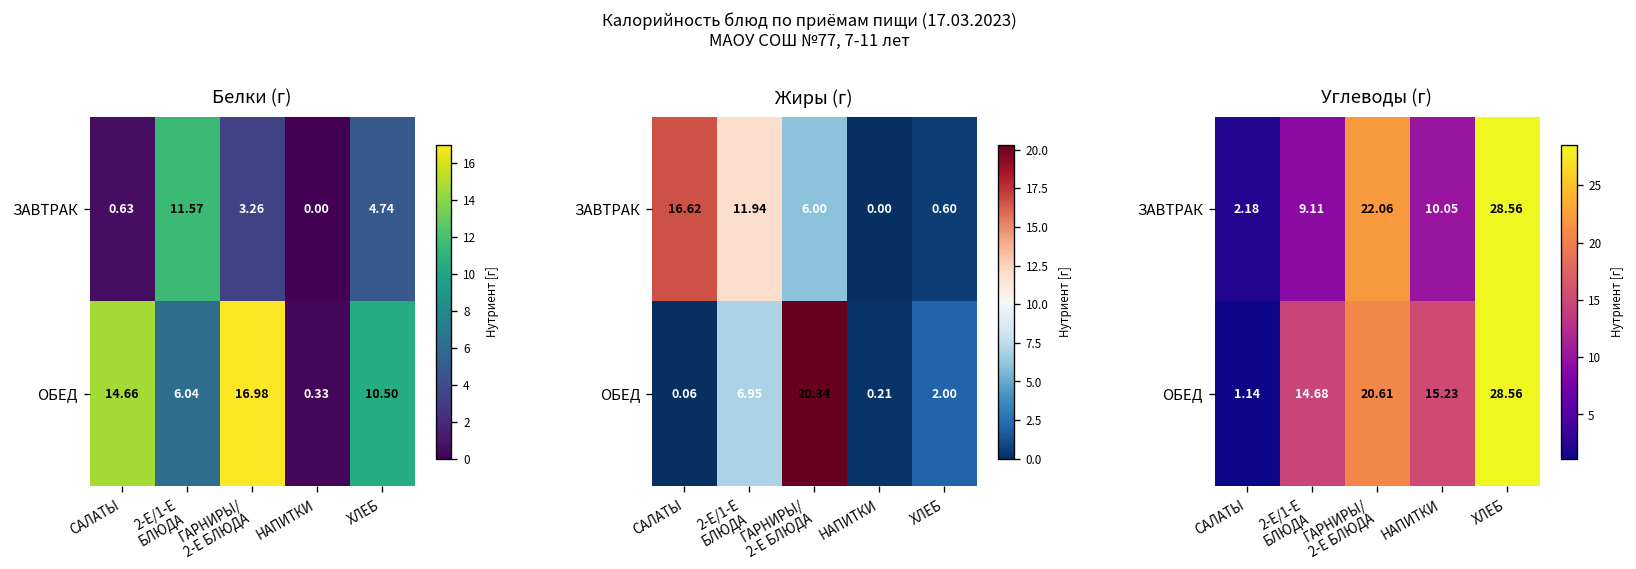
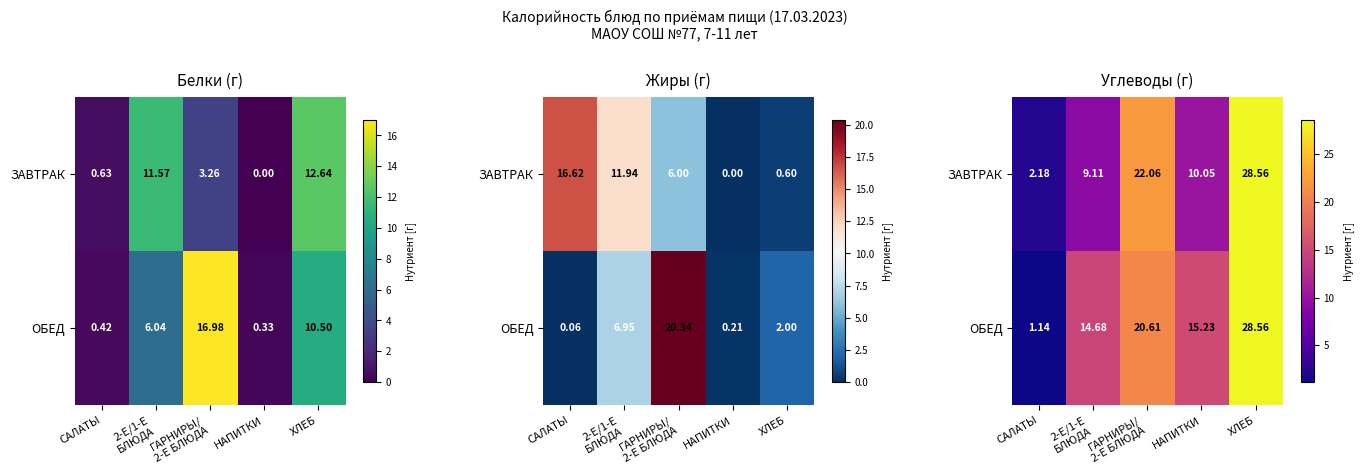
  {
    "Белки (г)": {
      "ЗАВТРАК": {
        "САЛАТЫ": 0.63,
        "2-Е/1-Е БЛЮДА": 11.57,
        "ГАРНИРЫ/ 2-Е БЛЮДА": 3.26,
        "НАПИТКИ": 0.00,
-       "ХЛЕБ": 4.74
+       "ХЛЕБ": 12.64
      },
      "ОБЕД": {
-       "САЛАТЫ": 14.66,
+       "САЛАТЫ": 0.42,
        "2-Е/1-Е БЛЮДА": 6.04,
        "ГАРНИРЫ/ 2-Е БЛЮДА": 16.98,
        "НАПИТКИ": 0.33,
        "ХЛЕБ": 10.50
      }
    },
    "Жиры (г)": {
      "ЗАВТРАК": {
        "САЛАТЫ": 16.62,
        "2-Е/1-Е БЛЮДА": 11.94,
        "ГАРНИРЫ/ 2-Е БЛЮДА": 6.00,
        "НАПИТКИ": 0.00,
        "ХЛЕБ": 0.60
      },
      "ОБЕД": {
        "САЛАТЫ": 0.06,
        "2-Е/1-Е БЛЮДА": 6.95,
        "ГАРНИРЫ/ 2-Е БЛЮДА": 20.34,
        "НАПИТКИ": 0.21,
        "ХЛЕБ": 2.00
      }
    },
    "Углеводы (г)": {
      "ЗАВТРАК": {
        "САЛАТЫ": 2.18,
        "2-Е/1-Е БЛЮДА": 9.11,
        "ГАРНИРЫ/ 2-Е БЛЮДА": 22.06,
        "НАПИТКИ": 10.05,
        "ХЛЕБ": 28.56
      },
      "ОБЕД": {
        "САЛАТЫ": 1.14,
        "2-Е/1-Е БЛЮДА": 14.68,
        "ГАРНИРЫ/ 2-Е БЛЮДА": 20.61,
        "НАПИТКИ": 15.23,
        "ХЛЕБ": 28.56
      }
    }
  }
